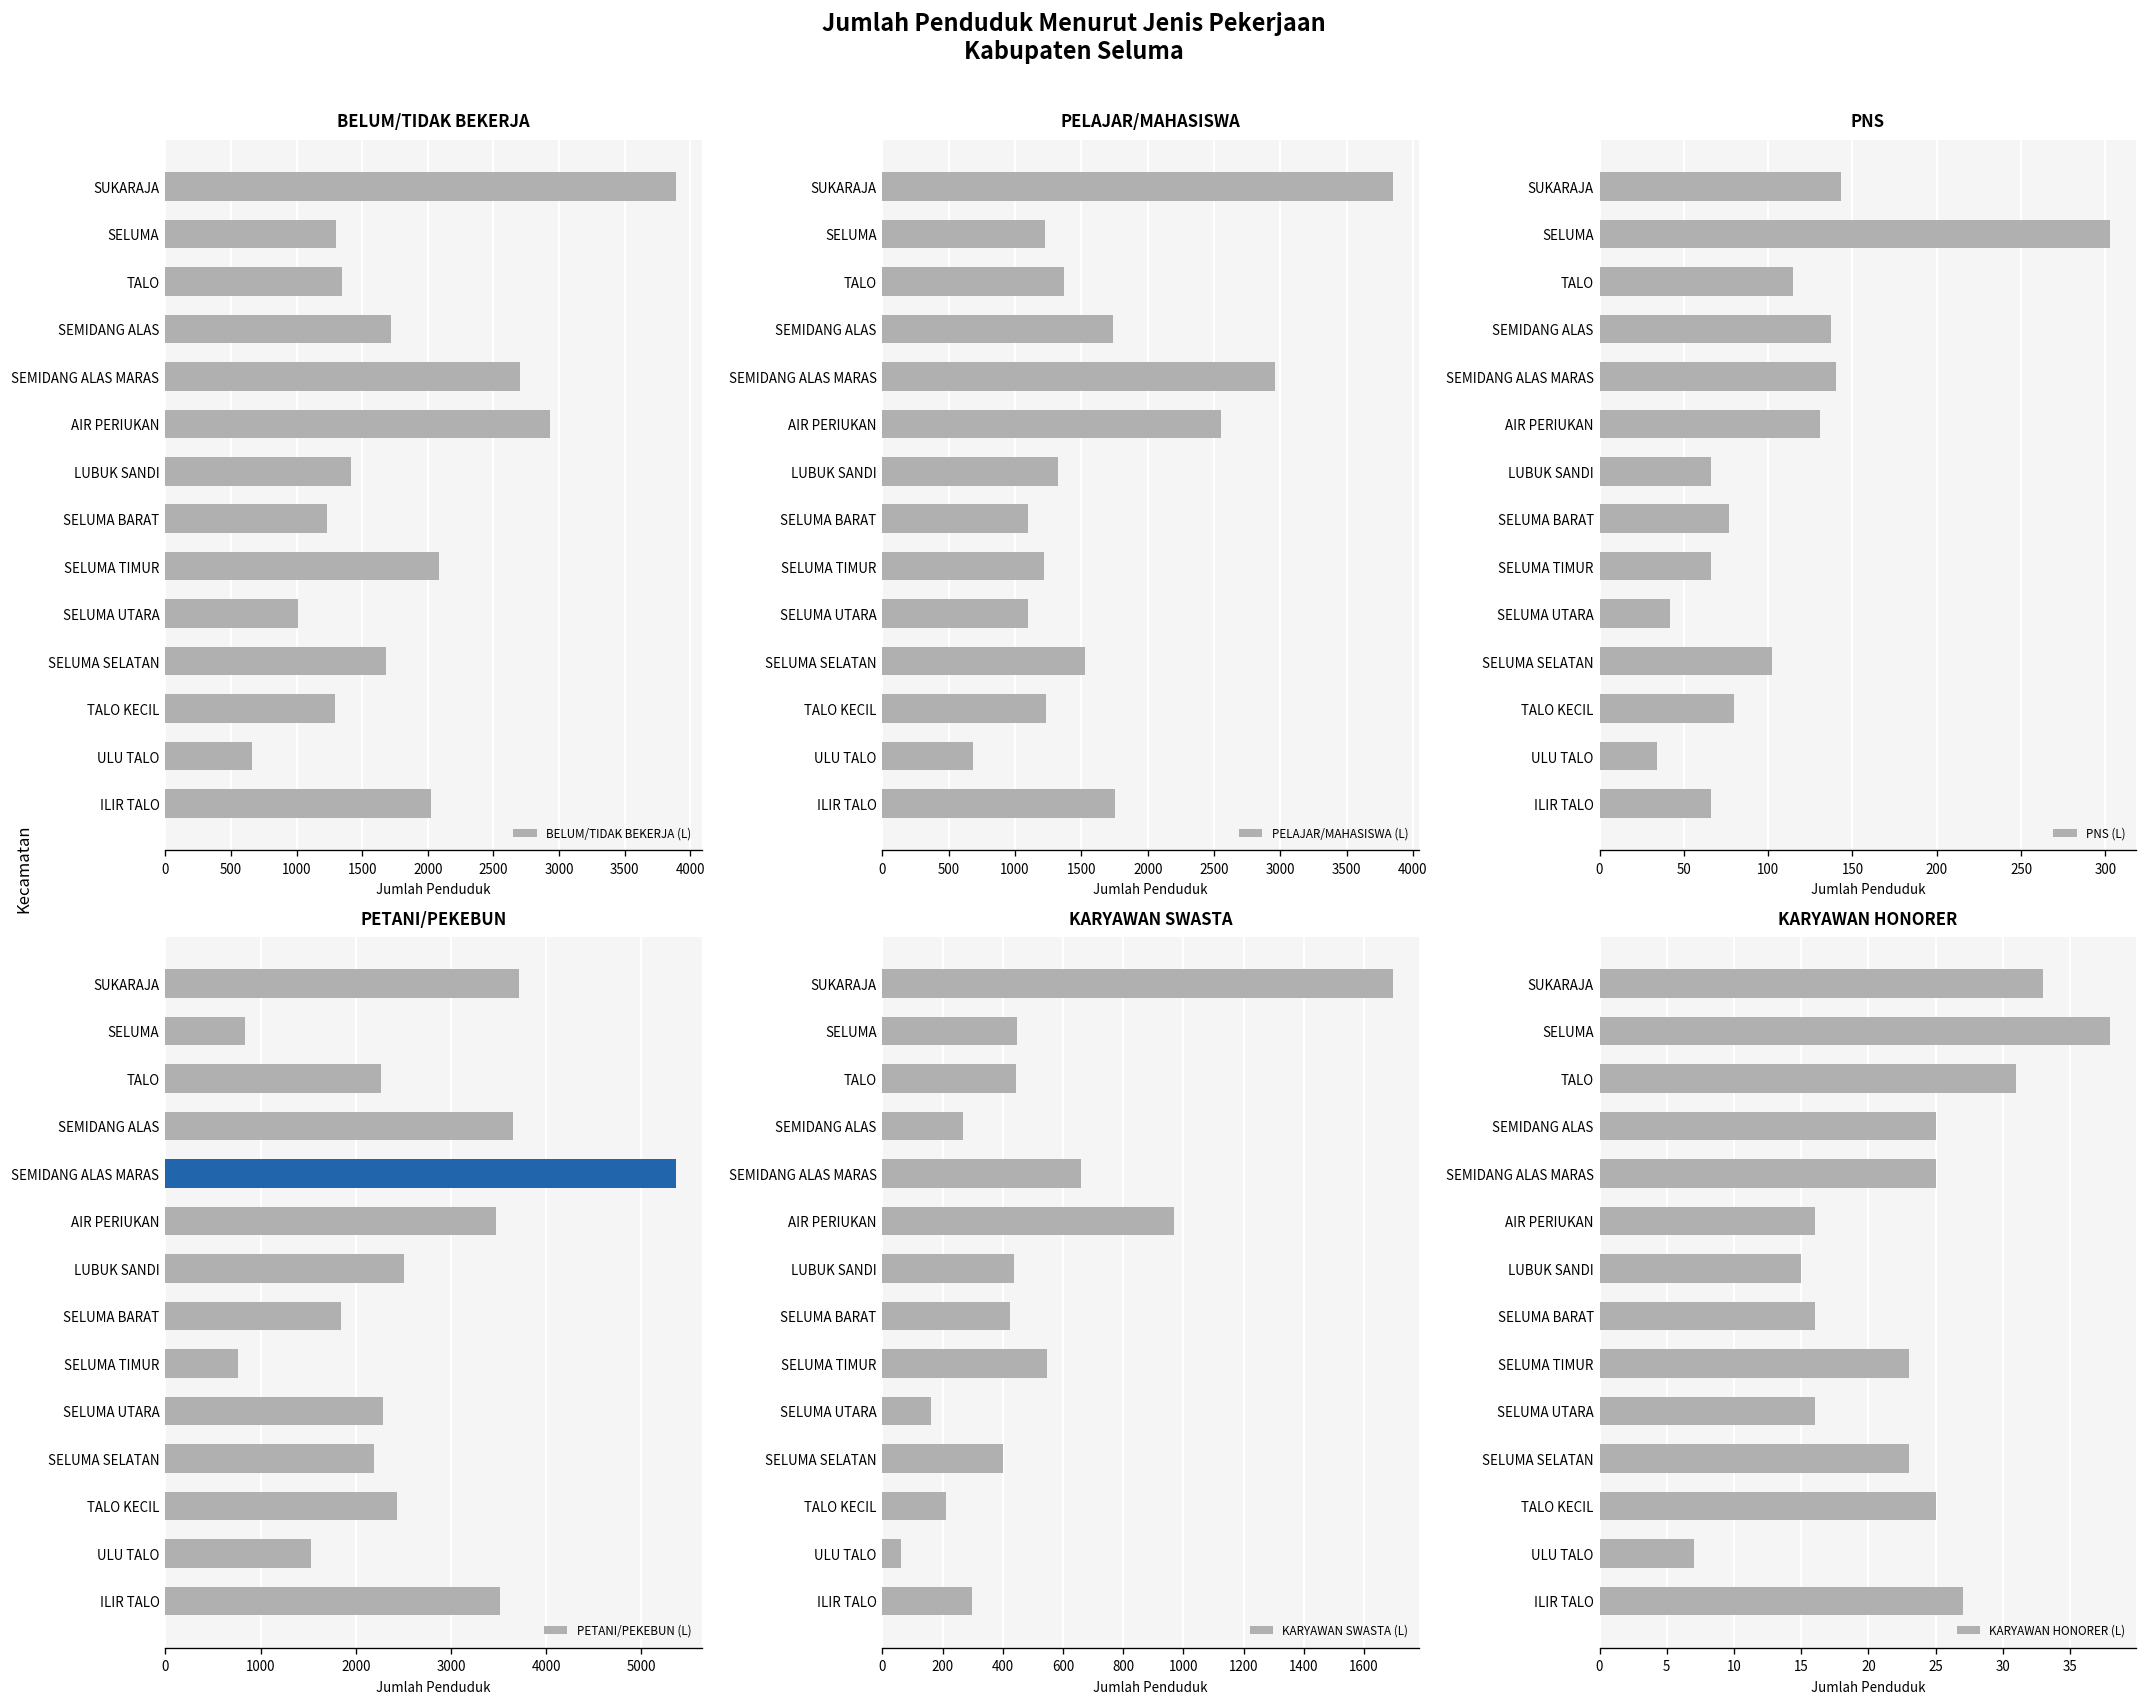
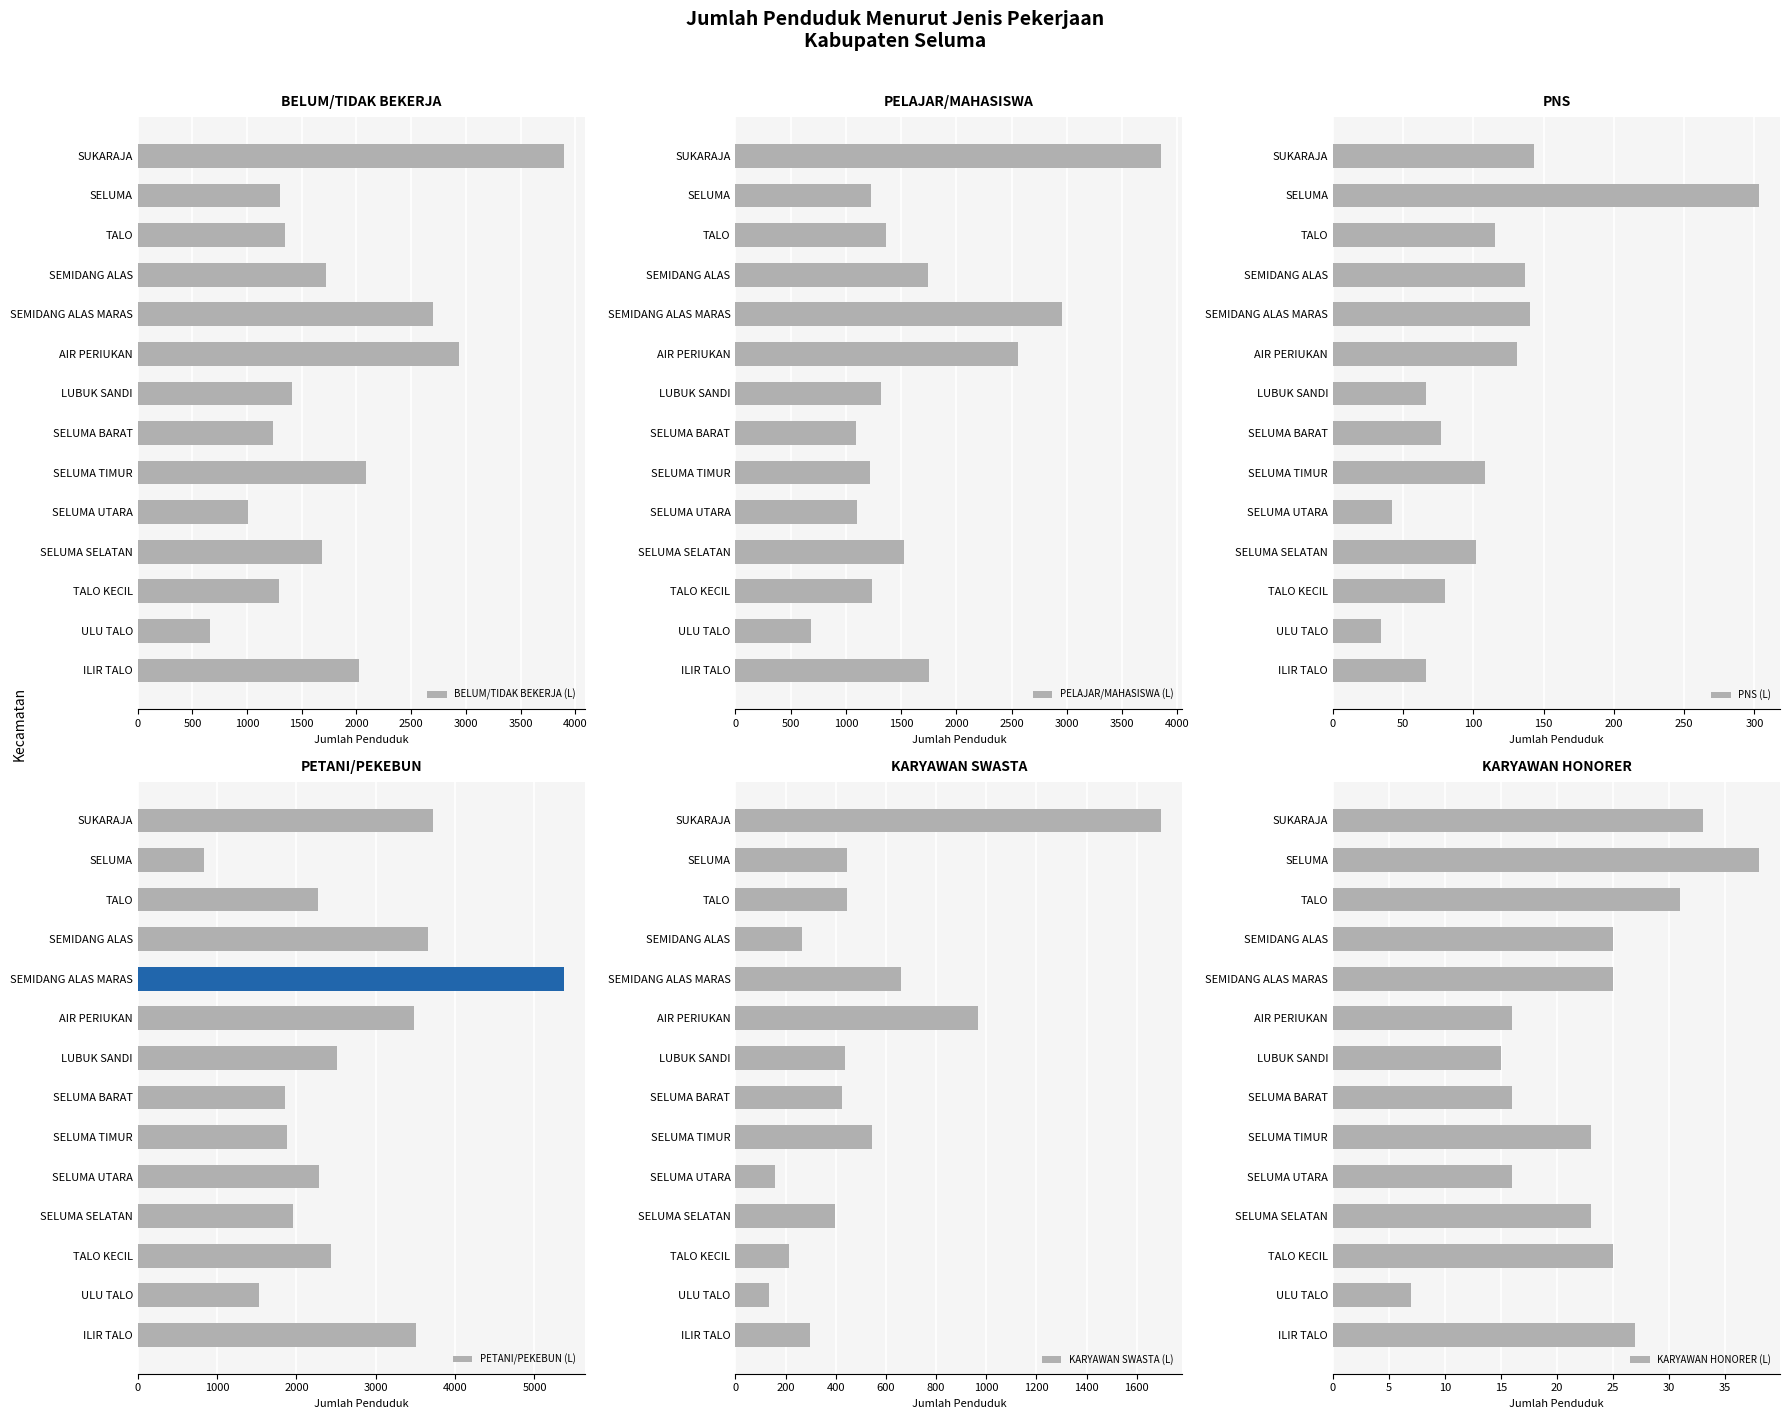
  {
    "BELUM/TIDAK BEKERJA": {
      "SUKARAJA": 3890,
      "SELUMA": 1300,
      "TALO": 1350,
      "SEMIDANG ALAS": 1720,
      "SEMIDANG ALAS MARAS": 2700,
      "AIR PERIUKAN": 2930,
      "LUBUK SANDI": 1420,
      "SELUMA BARAT": 1230,
      "SELUMA TIMUR": 2090,
      "SELUMA UTARA": 1010,
      "SELUMA SELATAN": 1680,
      "TALO KECIL": 1290,
      "ULU TALO": 660,
      "ILIR TALO": 2030
    },
    "PELAJAR/MAHASISWA": {
      "SUKARAJA": 3850,
      "SELUMA": 1230,
      "TALO": 1370,
      "SEMIDANG ALAS": 1740,
      "SEMIDANG ALAS MARAS": 2960,
      "AIR PERIUKAN": 2560,
      "LUBUK SANDI": 1320,
      "SELUMA BARAT": 1100,
      "SELUMA TIMUR": 1220,
      "SELUMA UTARA": 1100,
      "SELUMA SELATAN": 1530,
      "TALO KECIL": 1240,
      "ULU TALO": 680,
      "ILIR TALO": 1750
    },
    "PNS": {
      "SUKARAJA": 143,
      "SELUMA": 303,
      "TALO": 115,
      "SEMIDANG ALAS": 137,
      "SEMIDANG ALAS MARAS": 140,
      "AIR PERIUKAN": 131,
      "LUBUK SANDI": 66,
      "SELUMA BARAT": 77,
-     "SELUMA TIMUR": 66,
+     "SELUMA TIMUR": 108,
      "SELUMA UTARA": 42,
      "SELUMA SELATAN": 102,
      "TALO KECIL": 80,
      "ULU TALO": 34,
      "ILIR TALO": 66
    },
    "PETANI/PEKEBUN": {
      "SUKARAJA": 3700,
      "SELUMA": 800,
      "TALO": 2300,
      "SEMIDANG ALAS": 3700,
      "SEMIDANG ALAS MARAS": 5400,
      "AIR PERIUKAN": 3500,
      "LUBUK SANDI": 2500,
      "SELUMA BARAT": 1900,
-     "SELUMA TIMUR": 800,
+     "SELUMA TIMUR": 1900,
      "SELUMA UTARA": 2300,
-     "SELUMA SELATAN": 2200,
+     "SELUMA SELATAN": 2000,
      "TALO KECIL": 2400,
      "ULU TALO": 1500,
      "ILIR TALO": 3500
    },
    "KARYAWAN SWASTA": {
      "SUKARAJA": 1700,
      "SELUMA": 450,
      "TALO": 450,
      "SEMIDANG ALAS": 270,
      "SEMIDANG ALAS MARAS": 660,
      "AIR PERIUKAN": 970,
      "LUBUK SANDI": 440,
      "SELUMA BARAT": 430,
      "SELUMA TIMUR": 550,
      "SELUMA UTARA": 160,
      "SELUMA SELATAN": 400,
      "TALO KECIL": 210,
-     "ULU TALO": 60,
+     "ULU TALO": 130,
      "ILIR TALO": 300
    },
    "KARYAWAN HONORER": {
      "SUKARAJA": 33.0,
      "SELUMA": 38.0,
      "TALO": 31.0,
      "SEMIDANG ALAS": 25.0,
      "SEMIDANG ALAS MARAS": 25.0,
      "AIR PERIUKAN": 16.0,
      "LUBUK SANDI": 15.0,
      "SELUMA BARAT": 16.0,
      "SELUMA TIMUR": 23.0,
      "SELUMA UTARA": 16.0,
      "SELUMA SELATAN": 23.0,
      "TALO KECIL": 25.0,
      "ULU TALO": 7.0,
      "ILIR TALO": 27.0
    }
  }
